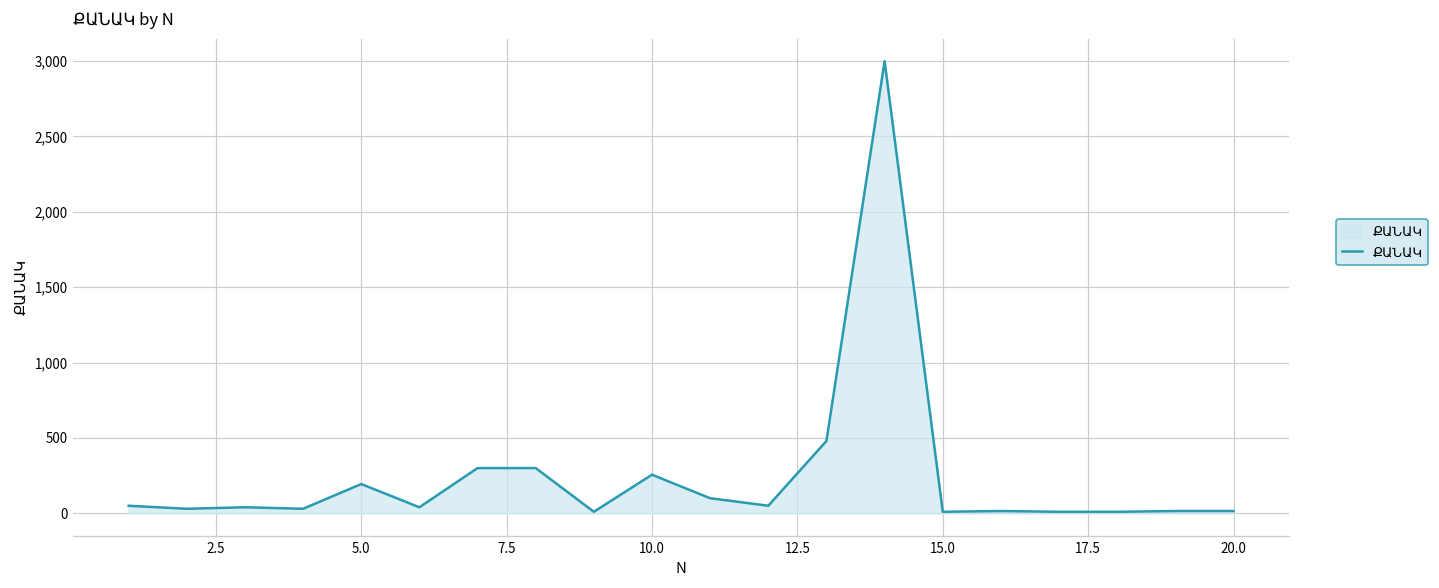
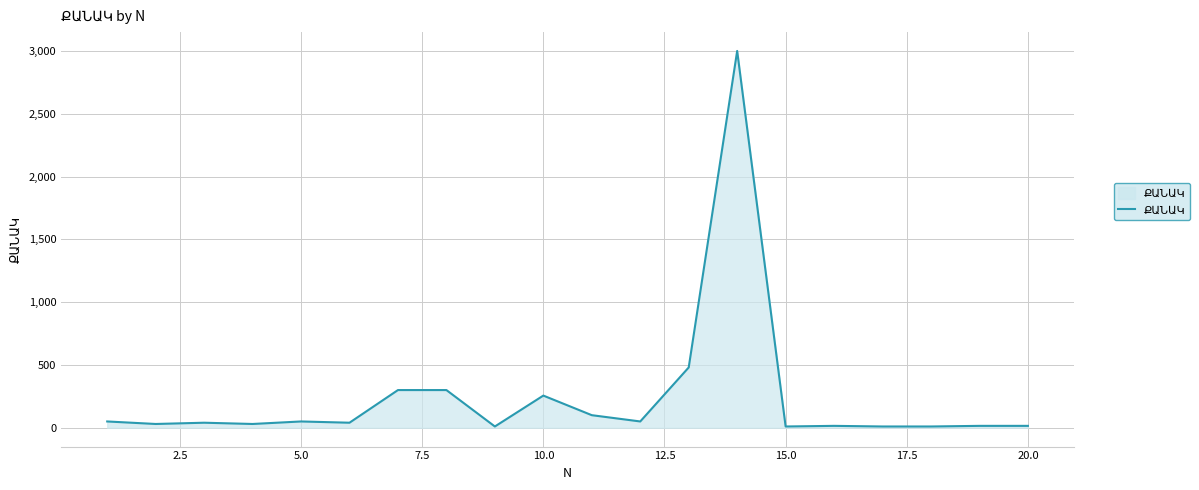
  {
-   "5.0": 190,
+   "5.0": 50,
    "10.0": 260,
    "15.0": 10,
    "20.0": 20
  }
